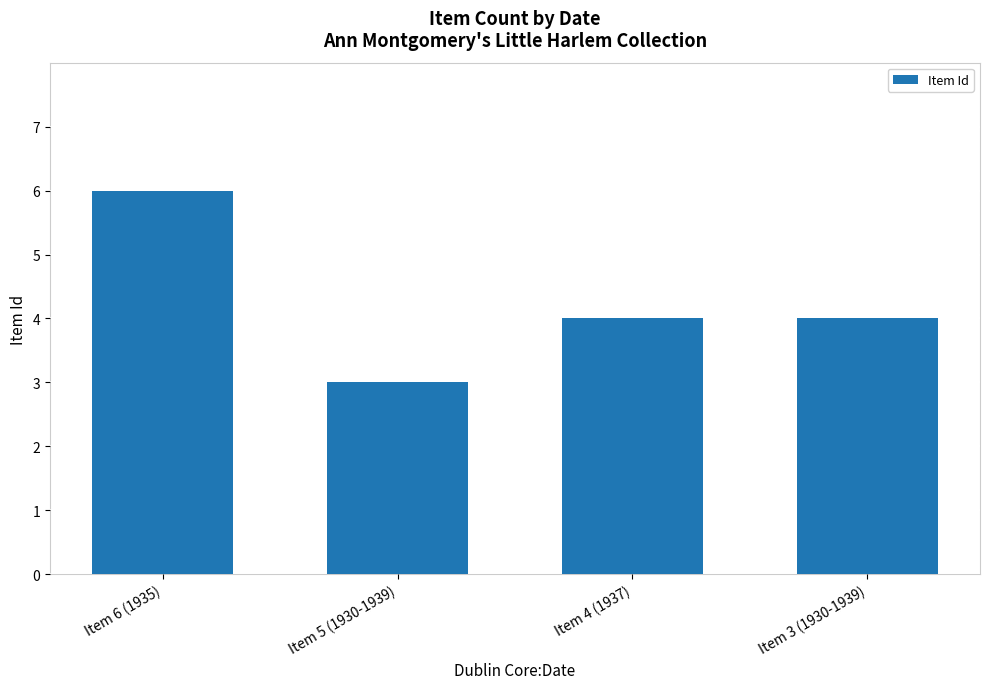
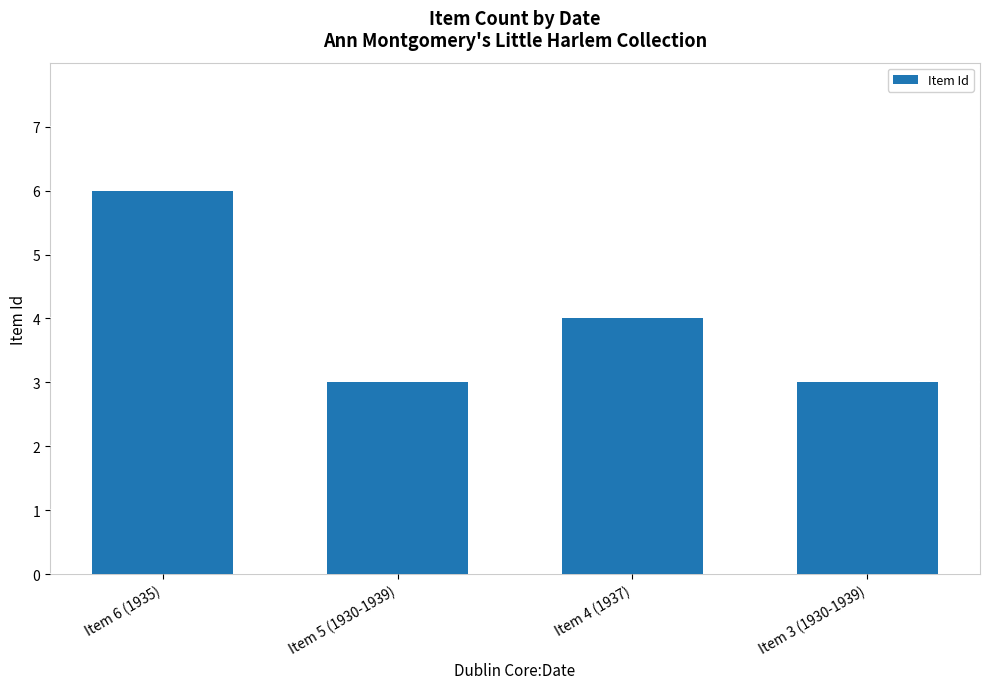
  {
    "Item 6 (1935)": 6,
    "Item 5 (1930-1939)": 3,
    "Item 4 (1937)": 4,
-   "Item 3 (1930-1939)": 4
+   "Item 3 (1930-1939)": 3
  }
